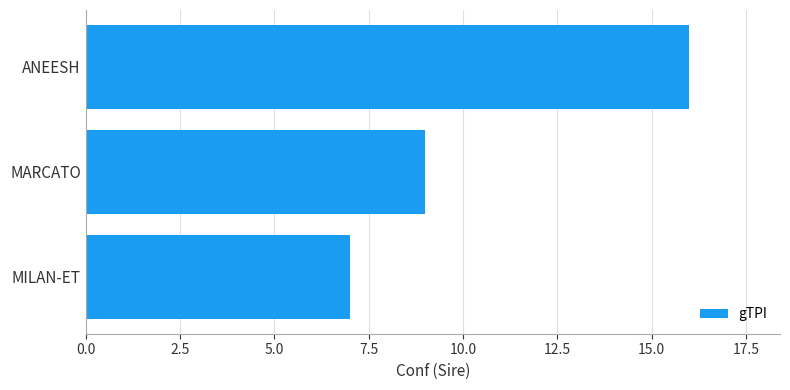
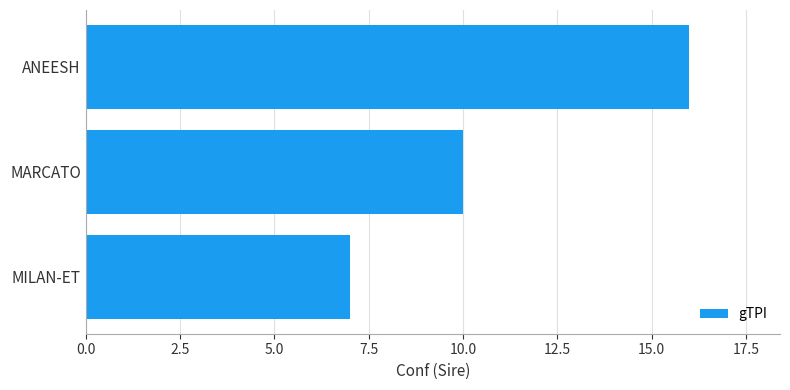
  {
    "ANEESH": 16,
-   "MARCATO": 9,
+   "MARCATO": 10,
    "MILAN-ET": 7
  }
